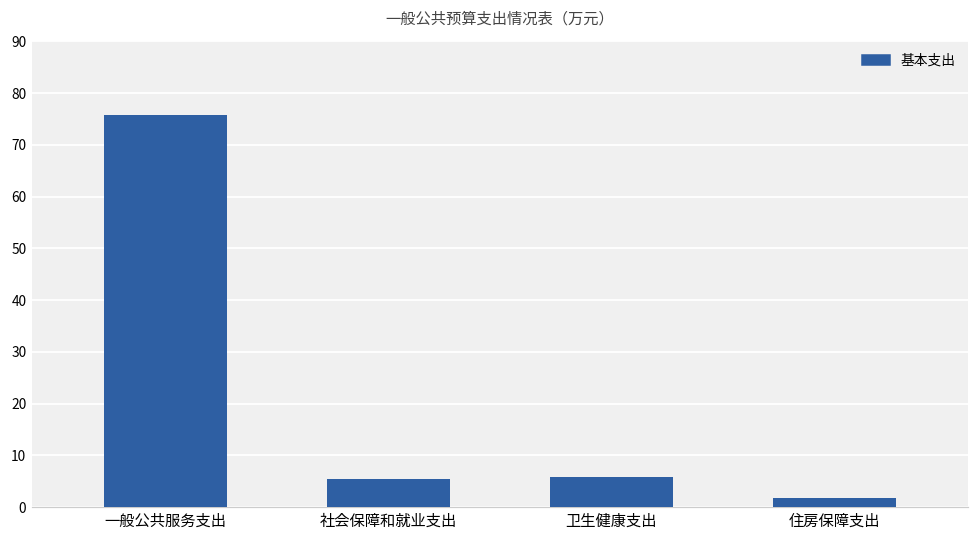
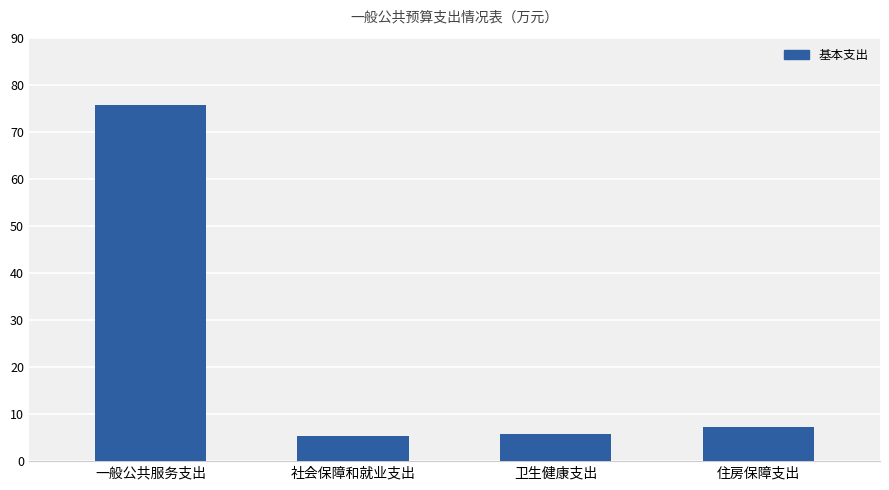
  {
    "一般公共服务支出": 76,
    "社会保障和就业支出": 5,
    "卫生健康支出": 6,
-   "住房保障支出": 2
+   "住房保障支出": 7
  }
